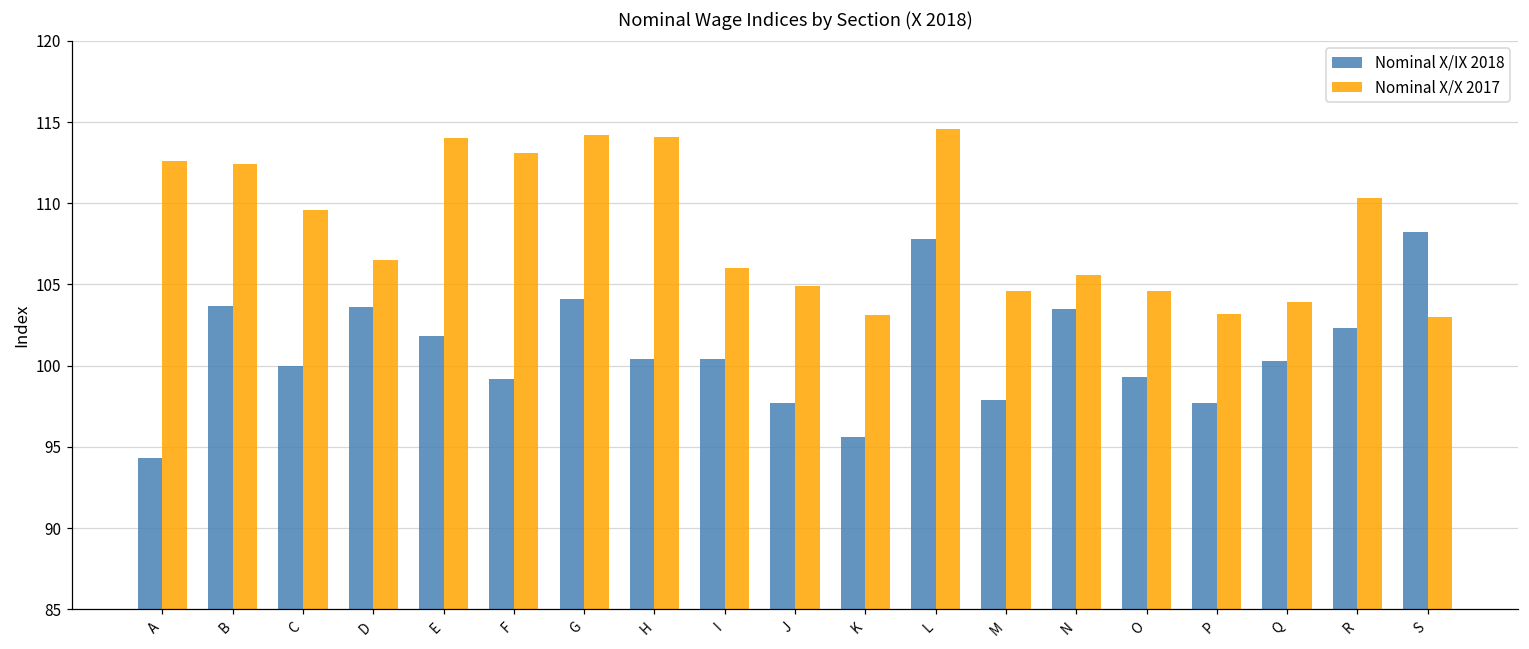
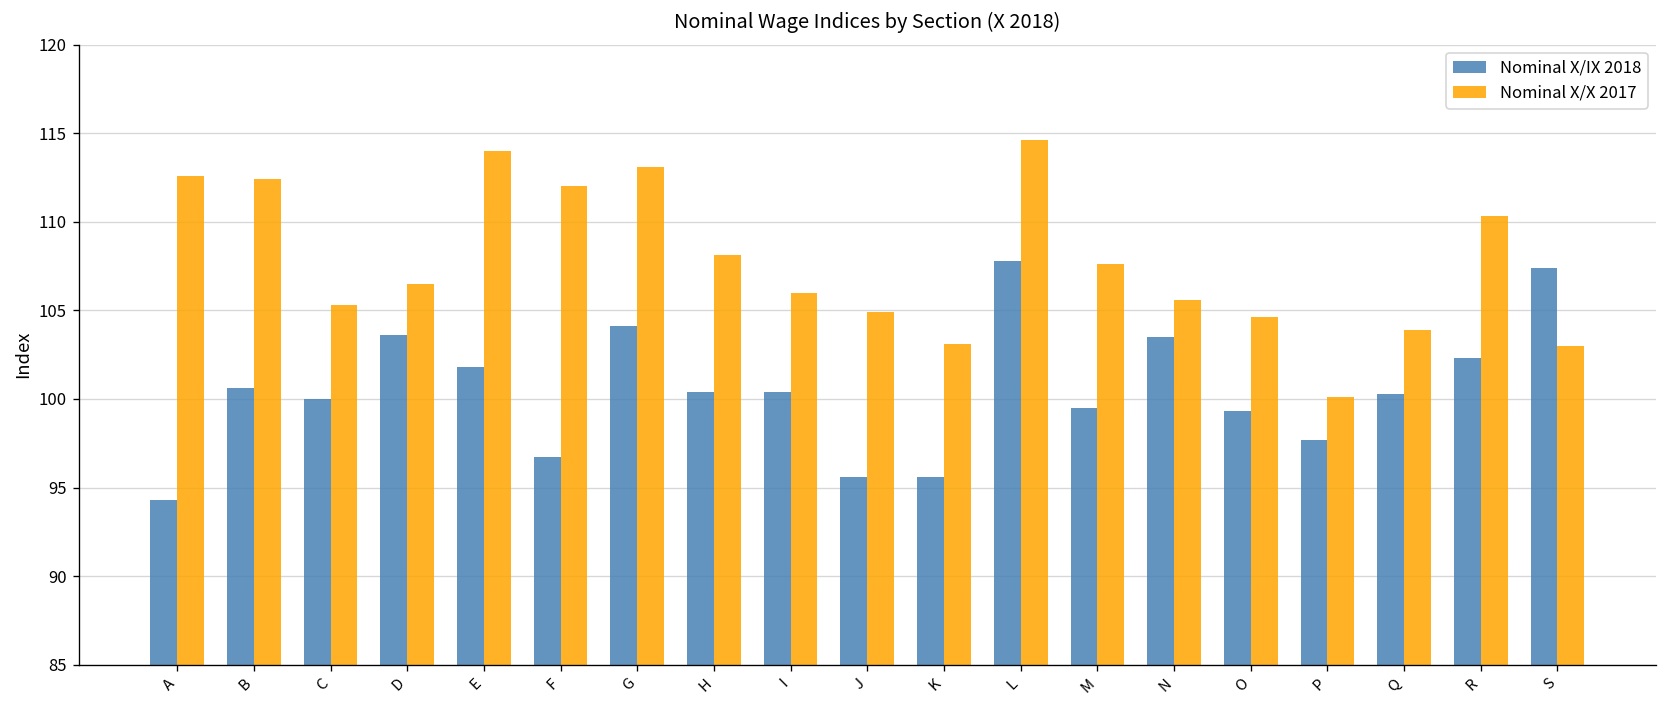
  {
    "Nominal X/IX 2018": {
      "A": 94.3,
-     "B": 103.7,
+     "B": 100.6,
      "C": 100.0,
      "D": 103.6,
      "E": 101.8,
-     "F": 99.2,
+     "F": 96.7,
      "G": 104.1,
      "H": 100.4,
      "I": 100.4,
-     "J": 97.7,
+     "J": 95.6,
      "K": 95.6,
      "L": 107.8,
-     "M": 97.9,
+     "M": 99.5,
      "N": 103.5,
      "O": 99.3,
      "P": 97.7,
      "Q": 100.3,
      "R": 102.3,
-     "S": 108.2
+     "S": 107.4
    },
    "Nominal X/X 2017": {
      "A": 112.6,
      "B": 112.4,
-     "C": 109.6,
+     "C": 105.3,
      "D": 106.5,
      "E": 114.0,
-     "F": 113.1,
-     "G": 114.2,
-     "H": 114.1,
+     "F": 112.0,
+     "G": 113.1,
+     "H": 108.1,
      "I": 106.0,
      "J": 104.9,
      "K": 103.1,
      "L": 114.6,
-     "M": 104.6,
+     "M": 107.6,
      "N": 105.6,
      "O": 104.6,
-     "P": 103.2,
+     "P": 100.1,
      "Q": 103.9,
      "R": 110.3,
      "S": 103.0
    }
  }
